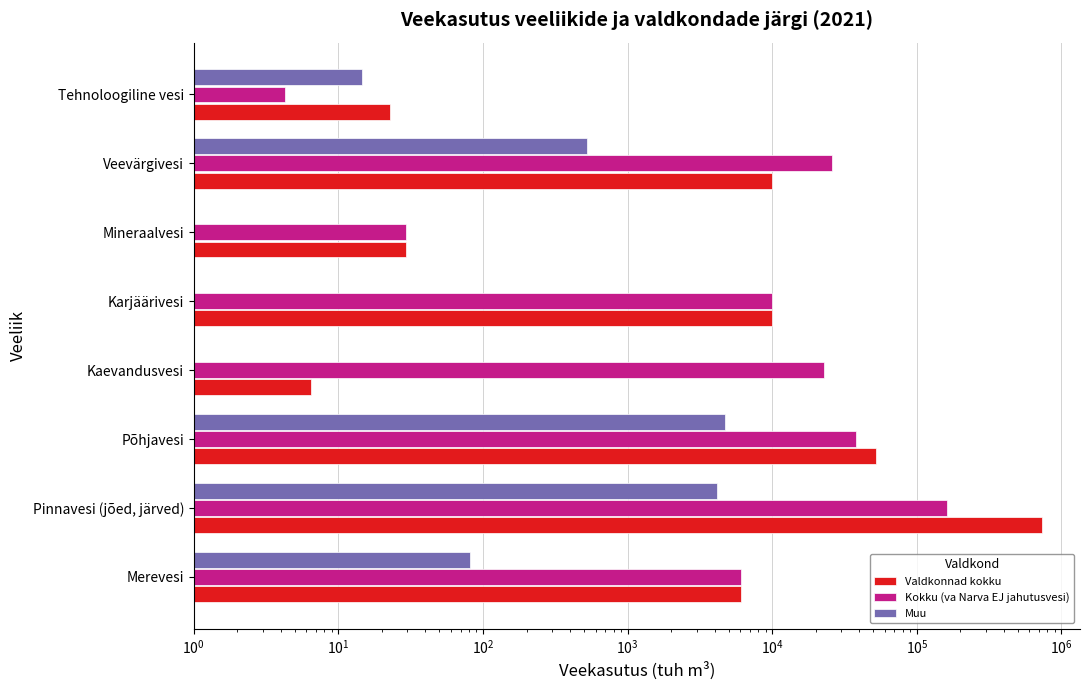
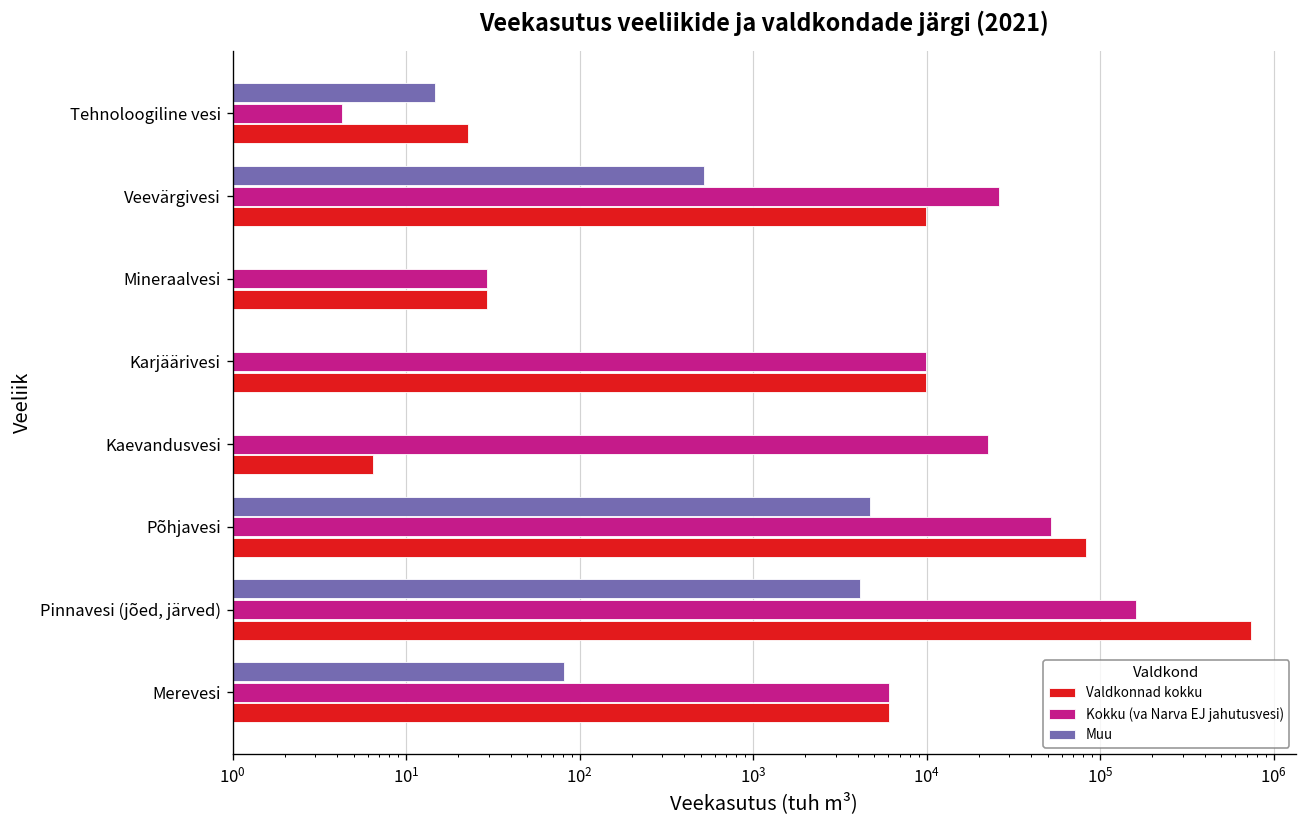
  {
    "Valdkonnad kokku": {
      "Tehnoloogiline vesi": 23,
      "Veevärgivesi": 10000,
      "Mineraalvesi": 29,
      "Karjäärivesi": 10000,
      "Kaevandusvesi": 6,
-     "Põhjavesi": 52000,
+     "Põhjavesi": 80000,
      "Pinnavesi (jõed, järved)": 700000,
      "Merevesi": 6100
    },
    "Kokku (va Narva EJ jahutusvesi)": {
      "Tehnoloogiline vesi": 4.3,
      "Veevärgivesi": 26000,
      "Mineraalvesi": 29,
      "Karjäärivesi": 10000,
      "Kaevandusvesi": 23000,
-     "Põhjavesi": 38000,
+     "Põhjavesi": 52000,
      "Pinnavesi (jõed, järved)": 160000,
      "Merevesi": 6100
    },
    "Muu": {
      "Tehnoloogiline vesi": 15,
      "Veevärgivesi": 520,
      "Põhjavesi": 4700,
      "Pinnavesi (jõed, järved)": 4100,
      "Merevesi": 80
    }
  }
